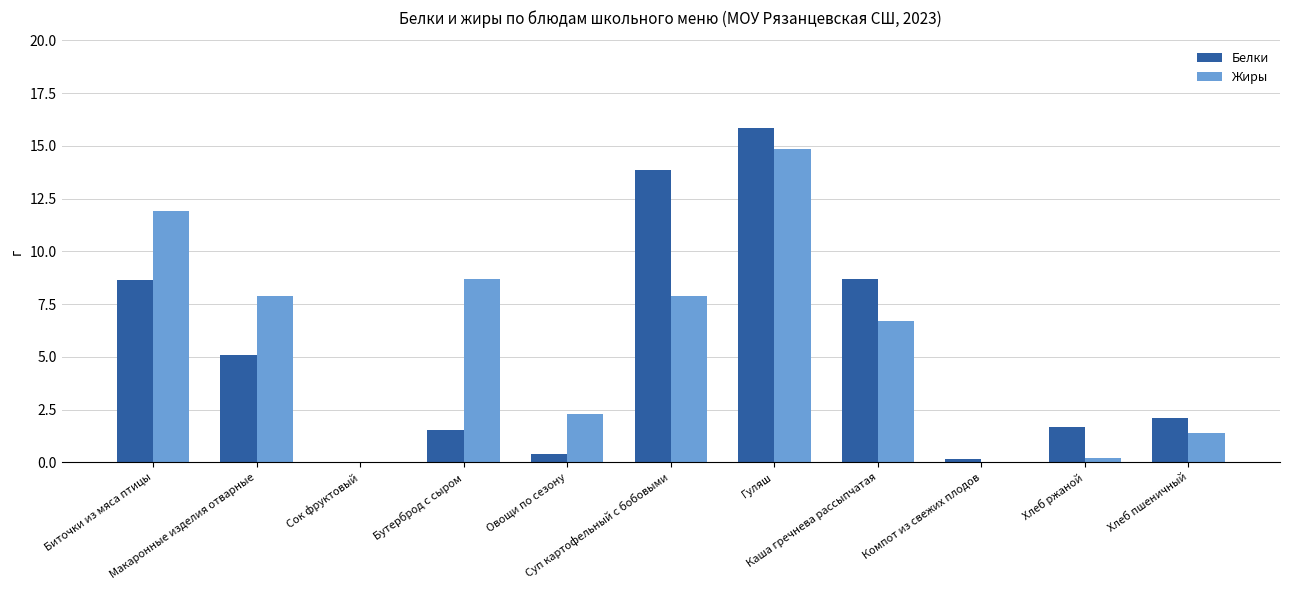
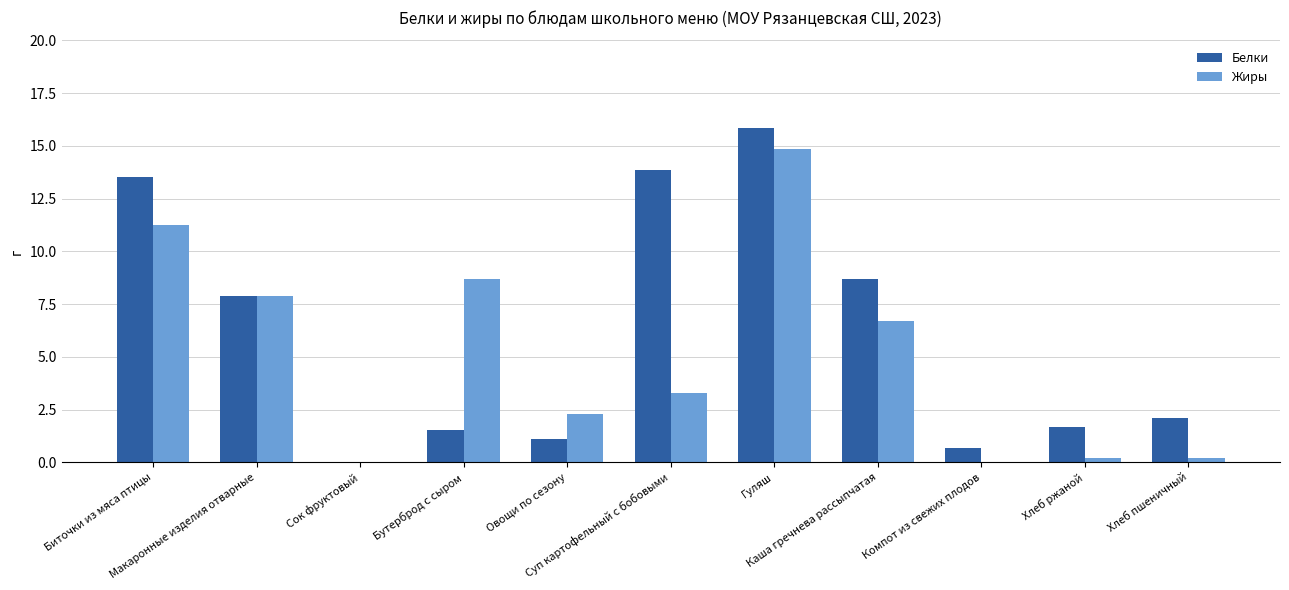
  {
    "Белки": {
-     "Биточки из мяса птицы": 8.6,
-     "Макаронные изделия отварные": 5.1,
+     "Биточки из мяса птицы": 13.5,
+     "Макаронные изделия отварные": 7.9,
      "Сок фруктовый": 0.0,
      "Бутерброд с сыром": 1.5,
-     "Овощи по сезону": 0.4,
+     "Овощи по сезону": 1.1,
      "Суп картофельный с бобовыми": 13.8,
      "Гуляш": 15.8,
      "Каша гречнева рассыпчатая": 8.7,
-     "Компот из свежих плодов": 0.2,
+     "Компот из свежих плодов": 0.7,
      "Хлеб ржаной": 1.7,
      "Хлеб пшеничный": 2.1
    },
    "Жиры": {
-     "Биточки из мяса птицы": 11.9,
+     "Биточки из мяса птицы": 11.3,
      "Макаронные изделия отварные": 7.9,
      "Сок фруктовый": 0.0,
      "Бутерброд с сыром": 8.7,
      "Овощи по сезону": 2.3,
-     "Суп картофельный с бобовыми": 7.9,
+     "Суп картофельный с бобовыми": 3.3,
      "Гуляш": 14.8,
      "Каша гречнева рассыпчатая": 6.7,
      "Компот из свежих плодов": 0.0,
      "Хлеб ржаной": 0.2,
-     "Хлеб пшеничный": 1.4
+     "Хлеб пшеничный": 0.2
    }
  }
